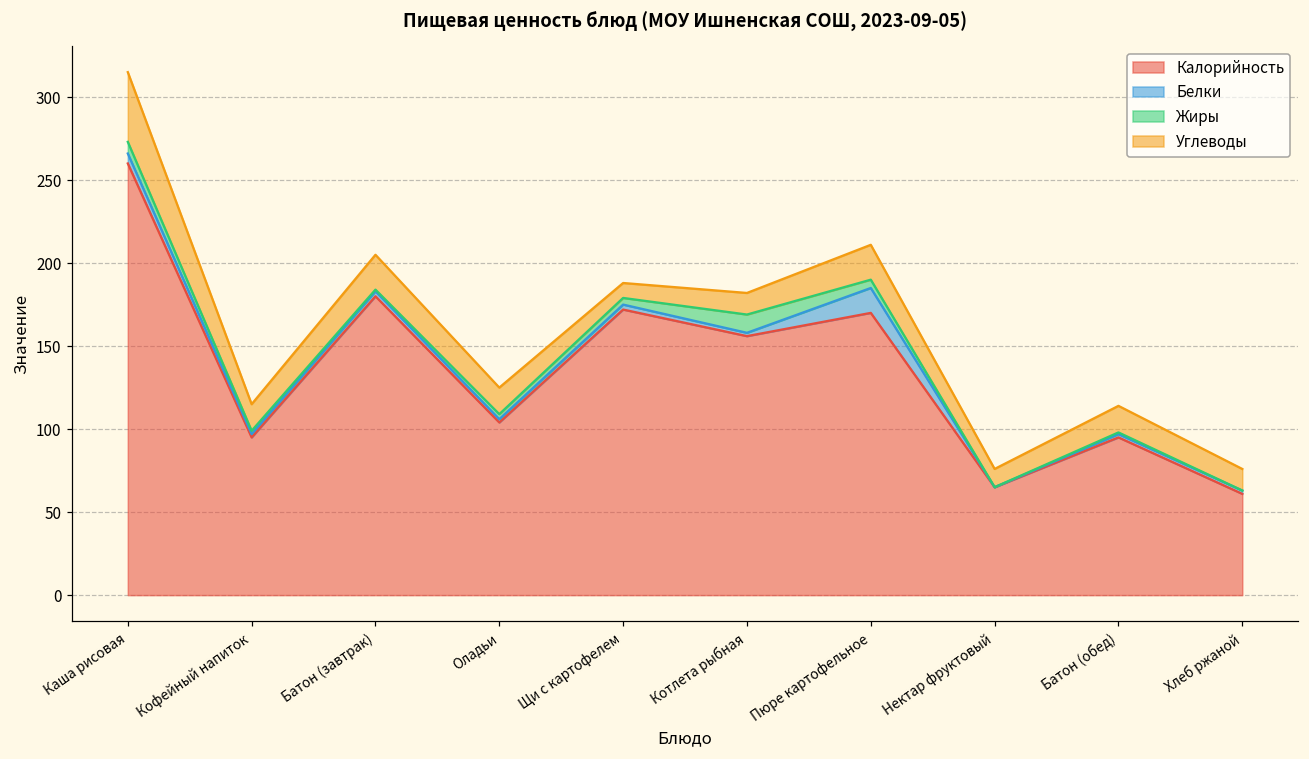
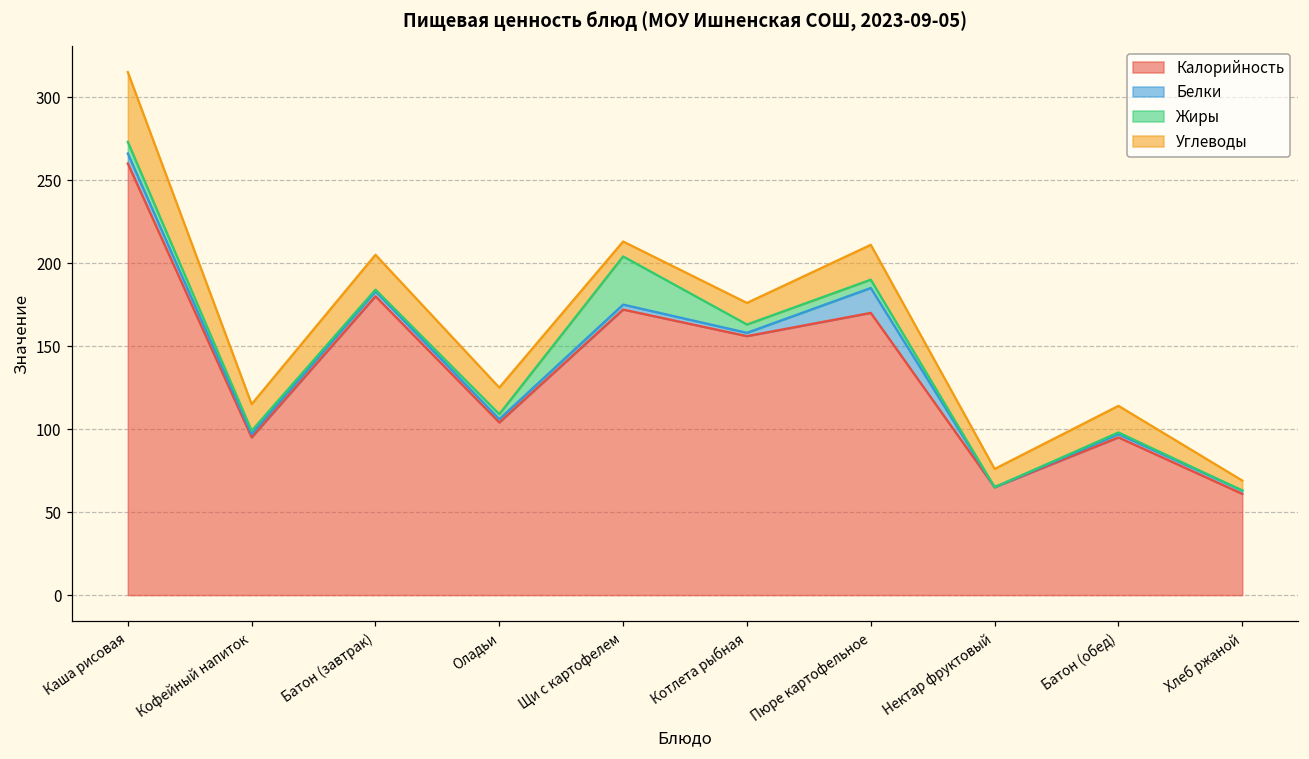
  {
    "Калорийность": {
      "Каша рисовая": 260,
      "Кофейный напиток": 95,
      "Батон (завтрак)": 180,
      "Оладьи": 104,
      "Щи с картофелем": 172,
      "Котлета рыбная": 156,
      "Пюре картофельное": 170,
      "Батон (обед)": 95,
      "Хлеб ржаной": 61
    },
    "Белки": {
      "Каша рисовая": 6,
      "Кофейный напиток": 2,
      "Оладьи": 2,
      "Щи с картофелем": 3,
      "Котлета рыбная": 2,
      "Пюре картофельное": 15
    },
    "Жиры": {
      "Каша рисовая": 7,
      "Кофейный напиток": 2,
      "Оладьи": 3,
-     "Щи с картофелем": 4,
-     "Котлета рыбная": 11,
+     "Щи с картофелем": 29,
+     "Котлета рыбная": 5,
      "Пюре картофельное": 5
    },
    "Углеводы": {
      "Каша рисовая": 42,
      "Кофейный напиток": 16,
      "Батон (завтрак)": 21,
      "Оладьи": 16,
      "Щи с картофелем": 9,
      "Котлета рыбная": 13,
      "Пюре картофельное": 21,
      "Нектар фруктовый": 11,
      "Батон (обед)": 16,
-     "Хлеб ржаной": 13
+     "Хлеб ржаной": 6
    }
  }
